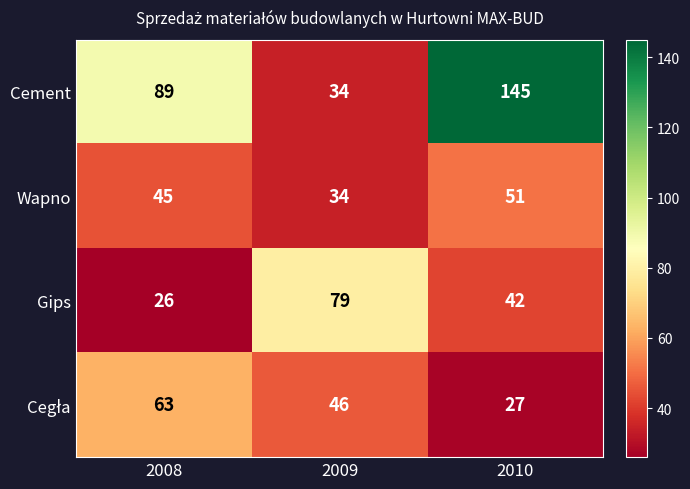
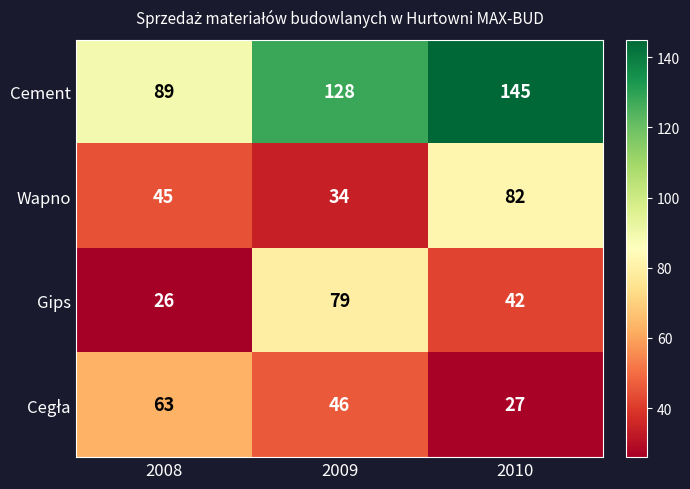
  {
    "Cement": {
      "2008": 89,
-     "2009": 34,
+     "2009": 128,
      "2010": 145
    },
    "Wapno": {
      "2008": 45,
      "2009": 34,
-     "2010": 51
+     "2010": 82
    },
    "Gips": {
      "2008": 26,
      "2009": 79,
      "2010": 42
    },
    "Cegła": {
      "2008": 63,
      "2009": 46,
      "2010": 27
    }
  }
